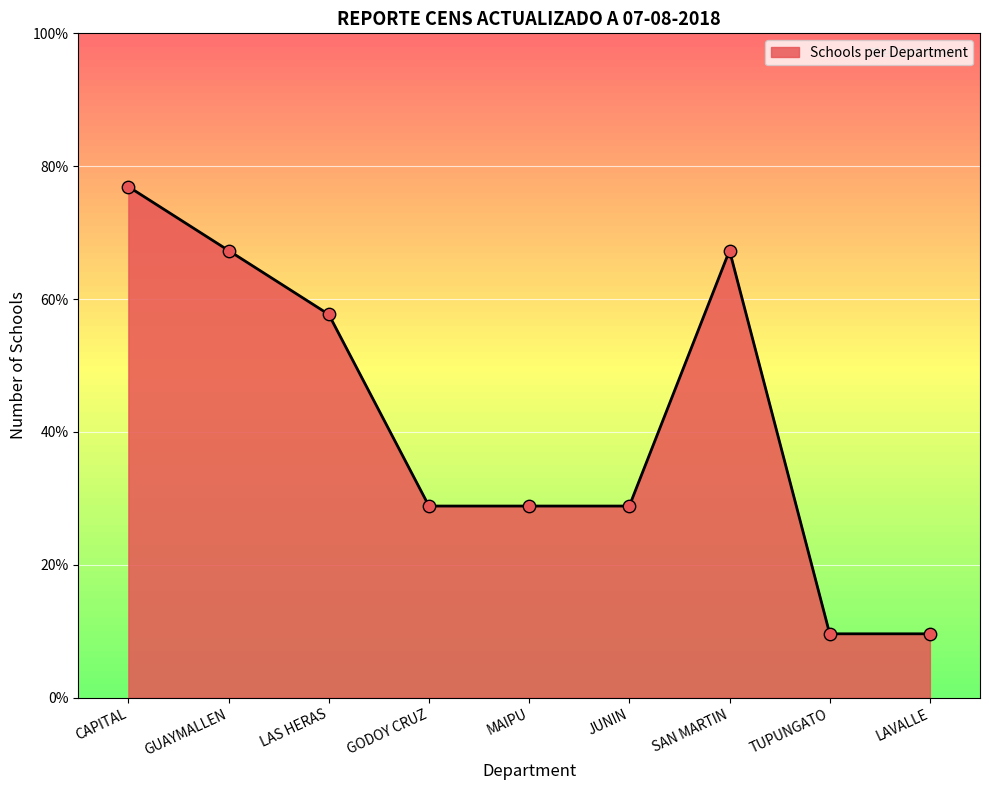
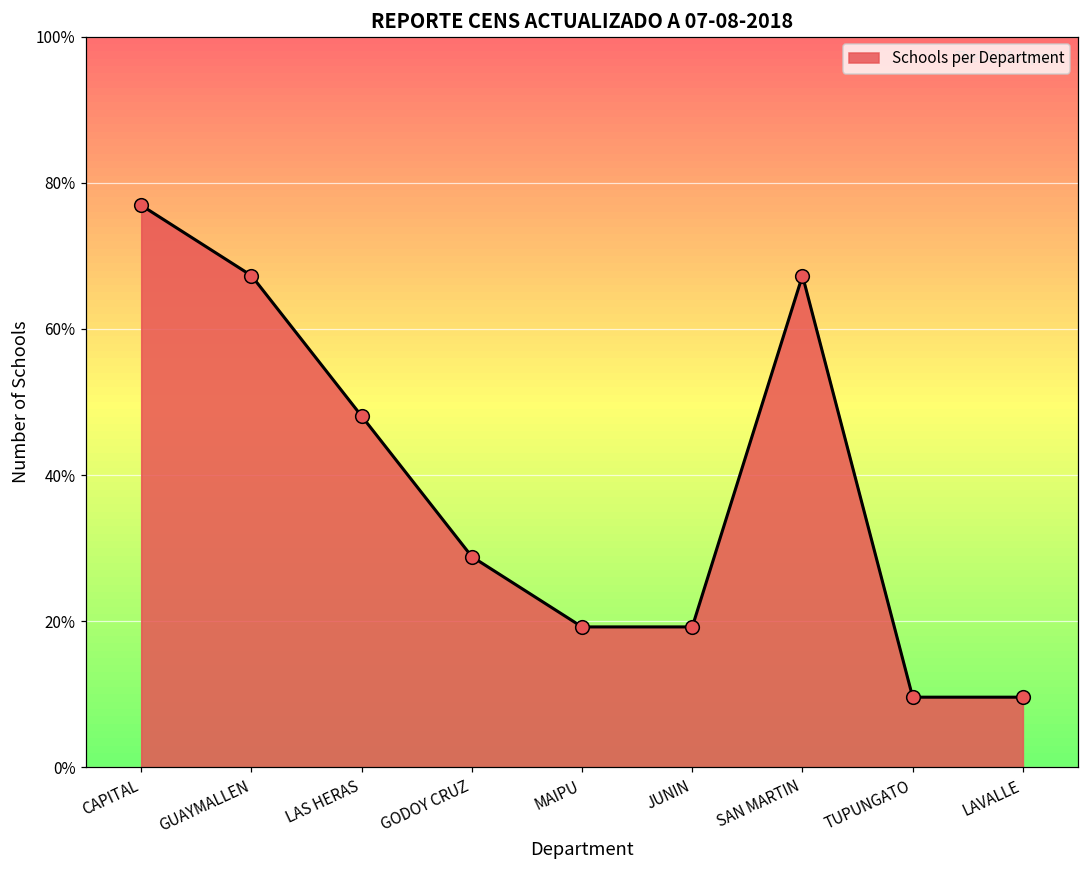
  {
    "CAPITAL": "77%",
    "GUAYMALLEN": "67%",
-   "LAS HERAS": "58%",
+   "LAS HERAS": "48%",
    "GODOY CRUZ": "29%",
-   "MAIPU": "29%",
-   "JUNIN": "29%",
+   "MAIPU": "19%",
+   "JUNIN": "19%",
    "SAN MARTIN": "67%",
    "TUPUNGATO": "10%",
    "LAVALLE": "10%"
  }
